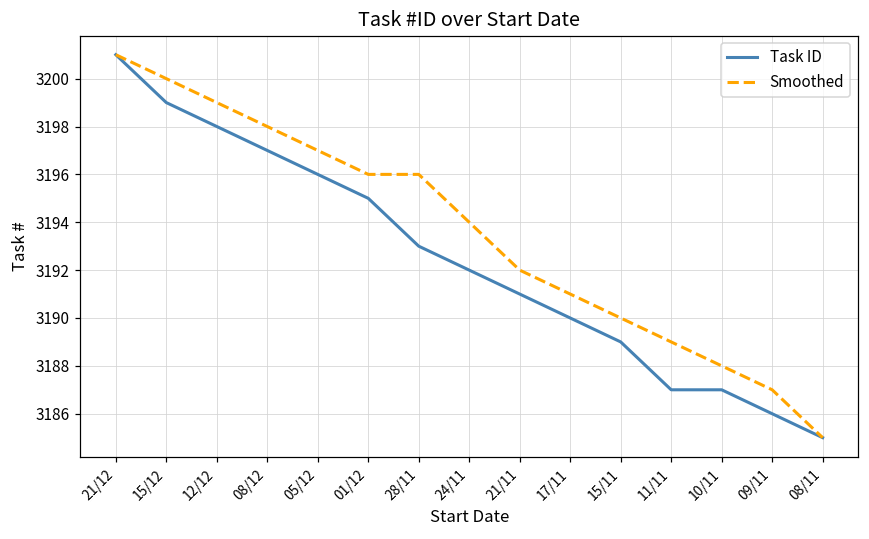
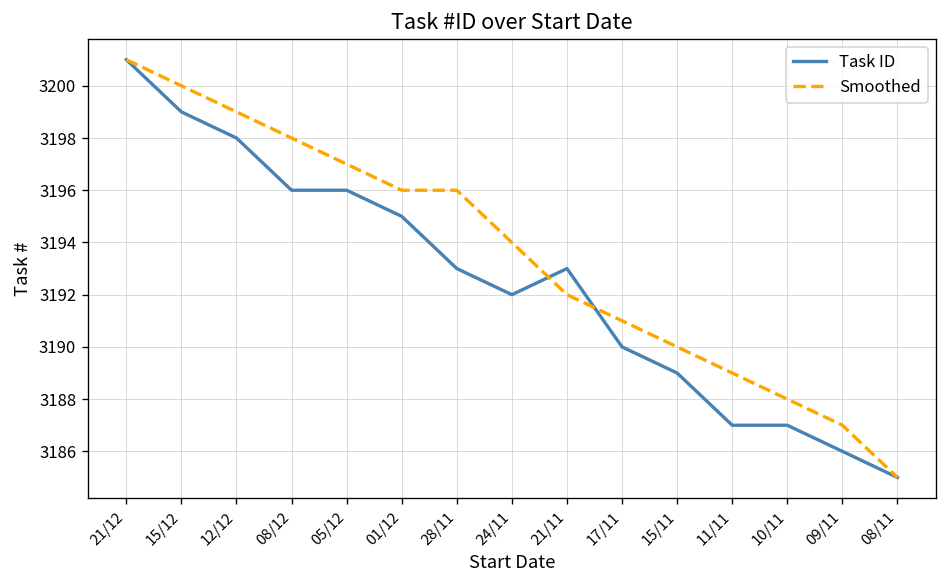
  {
    "Task ID": {
      "15/12": 3199,
      "12/12": 3198,
-     "08/12": 3197,
+     "08/12": 3196,
      "05/12": 3196,
      "01/12": 3195,
      "28/11": 3193,
      "24/11": 3192,
-     "21/11": 3191,
+     "21/11": 3193,
      "17/11": 3190,
      "15/11": 3189,
      "11/11": 3187,
      "10/11": 3187,
      "09/11": 3186
    },
    "Smoothed": {
      "15/12": 3200,
      "12/12": 3199,
      "08/12": 3198,
      "05/12": 3197,
      "01/12": 3196,
      "28/11": 3196,
      "24/11": 3194,
      "21/11": 3192,
      "17/11": 3191,
      "15/11": 3190,
      "11/11": 3189,
      "10/11": 3188,
      "09/11": 3187
    }
  }
